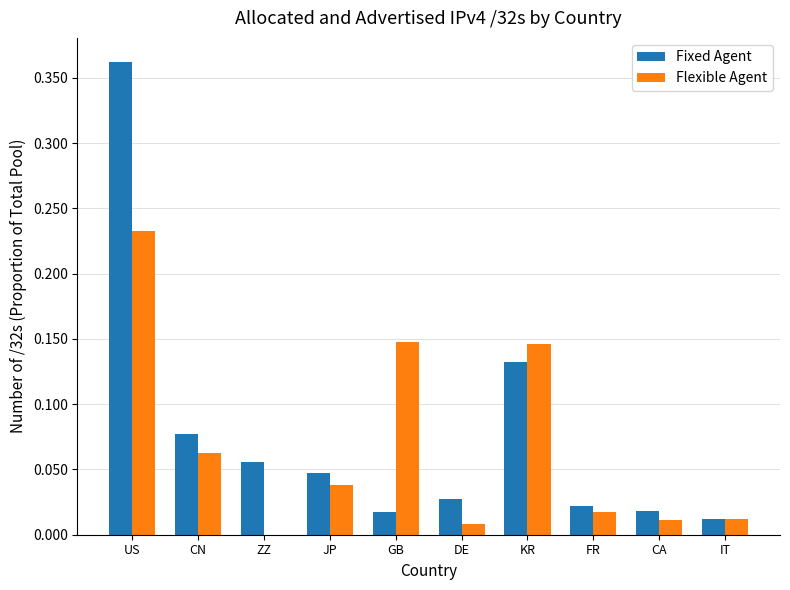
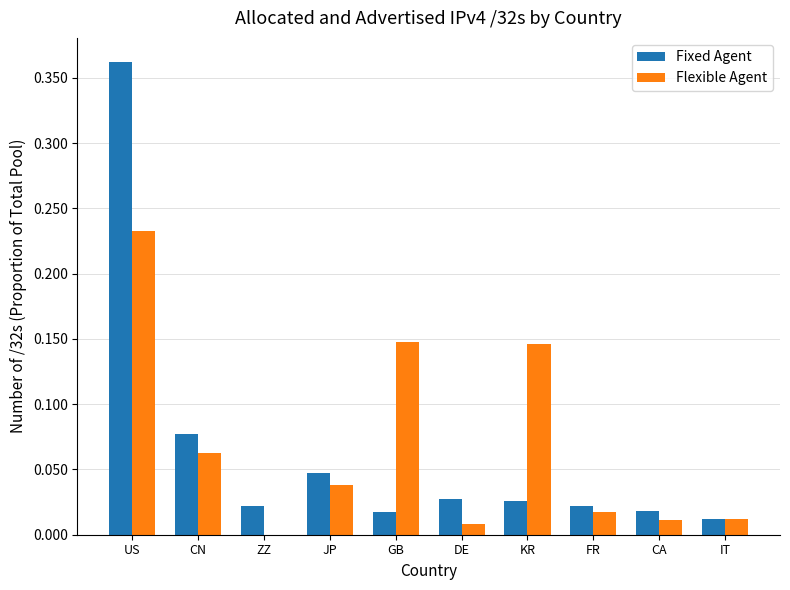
  {
    "Fixed Agent": {
      "US": 0.363,
      "CN": 0.077,
-     "ZZ": 0.056,
+     "ZZ": 0.022,
      "JP": 0.047,
      "GB": 0.018,
      "DE": 0.028,
-     "KR": 0.132,
+     "KR": 0.026,
      "FR": 0.022,
      "CA": 0.019,
      "IT": 0.012
    },
    "Flexible Agent": {
      "US": 0.233,
      "CN": 0.063,
      "JP": 0.038,
      "GB": 0.147,
      "DE": 0.008,
      "KR": 0.146,
      "FR": 0.018,
      "CA": 0.011,
      "IT": 0.012
    }
  }
